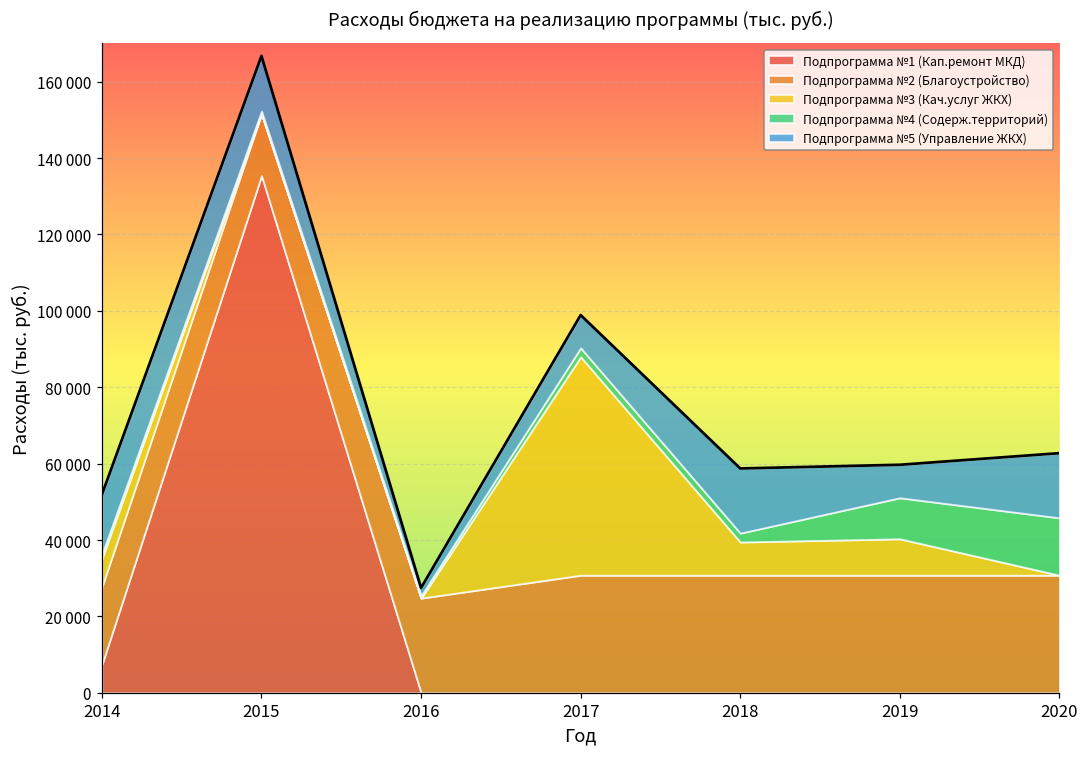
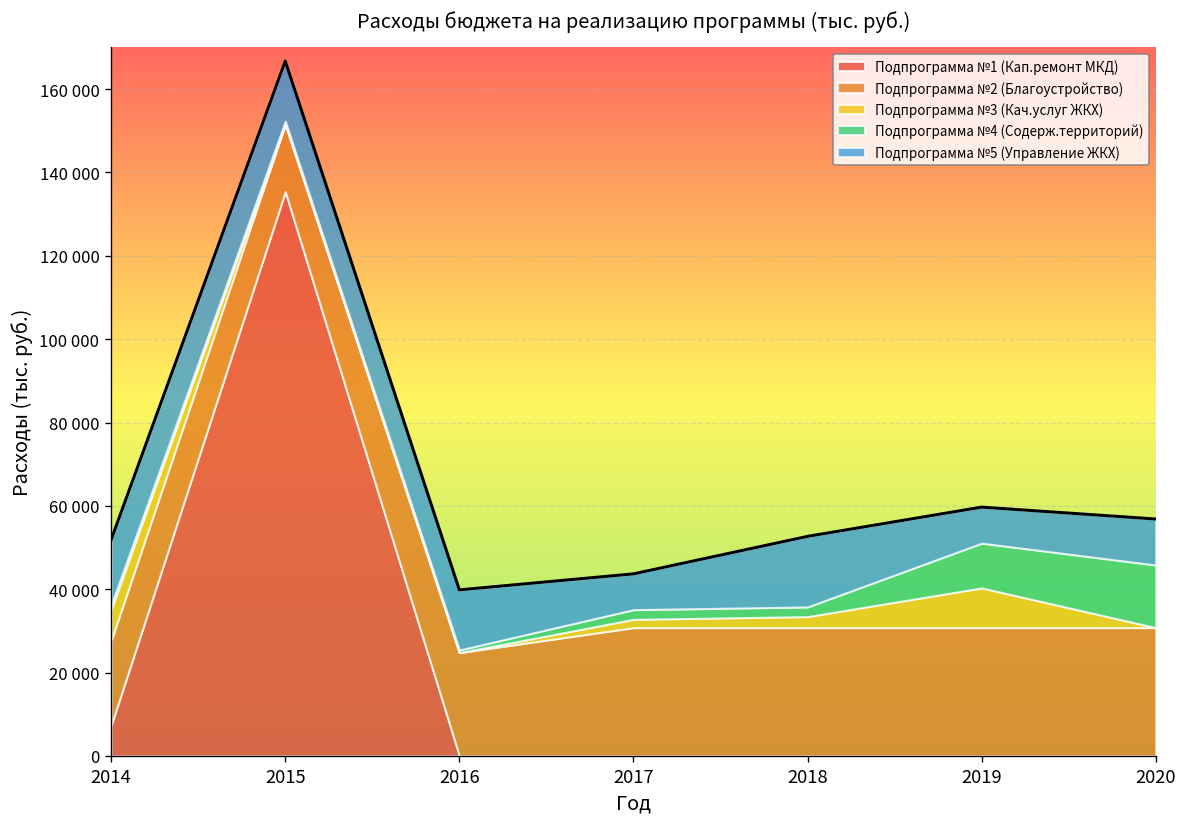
  {
    "Подпрограмма №3 (Кач.услуг ЖКХ)": {
      "2014": 7000,
-     "2017": 57000,
-     "2018": 9000,
+     "2017": 2000,
+     "2018": 3000,
      "2019": 10000
    },
    "Подпрограмма №4 (Содерж.территорий)": {
      "2014": 1000,
      "2015": 1000,
      "2017": 2000,
      "2018": 2000,
      "2019": 11000,
      "2020": 15000
    },
    "Подпрограмма №5 (Управление ЖКХ)": {
      "2014": 16000,
      "2015": 14000,
-     "2016": 2000,
+     "2016": 14000,
      "2017": 9000,
      "2018": 17000,
      "2019": 9000,
-     "2020": 17000
+     "2020": 11000
    }
  }
